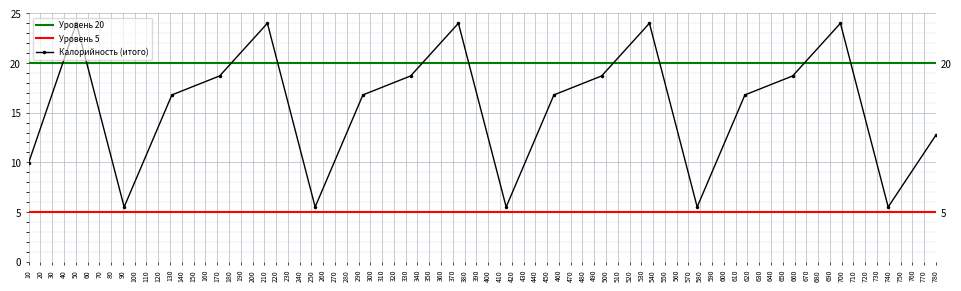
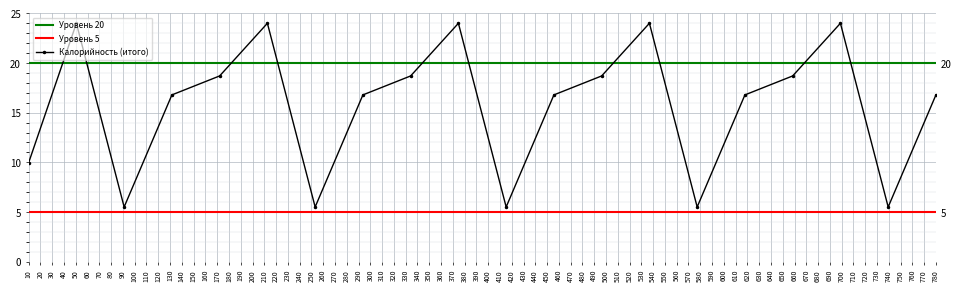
  {
    "10": 10,
    "740": 6,
-   "780": 13
+   "780": 17
  }
